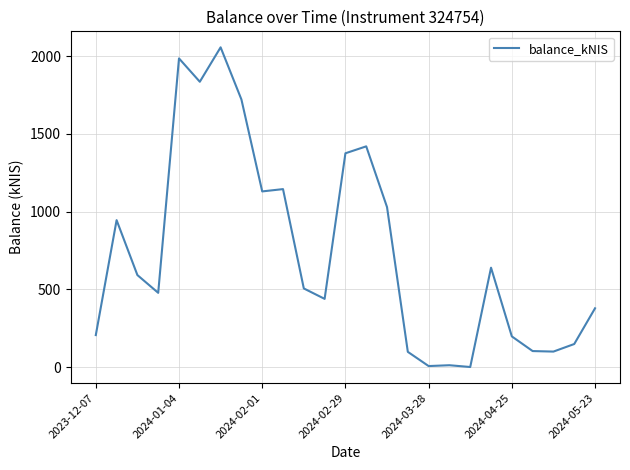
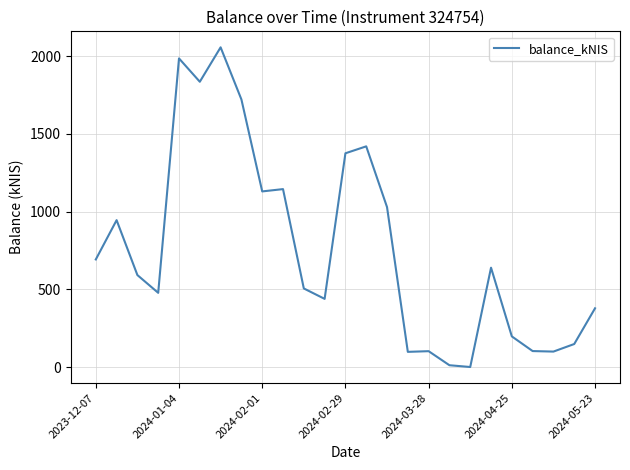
  {
-   "2023-12-07": 210,
+   "2023-12-07": 690,
    "2024-01-04": 1990,
    "2024-02-01": 1130,
    "2024-02-29": 1380,
-   "2024-03-28": 10,
+   "2024-03-28": 100,
    "2024-04-25": 200,
    "2024-05-23": 380
  }
